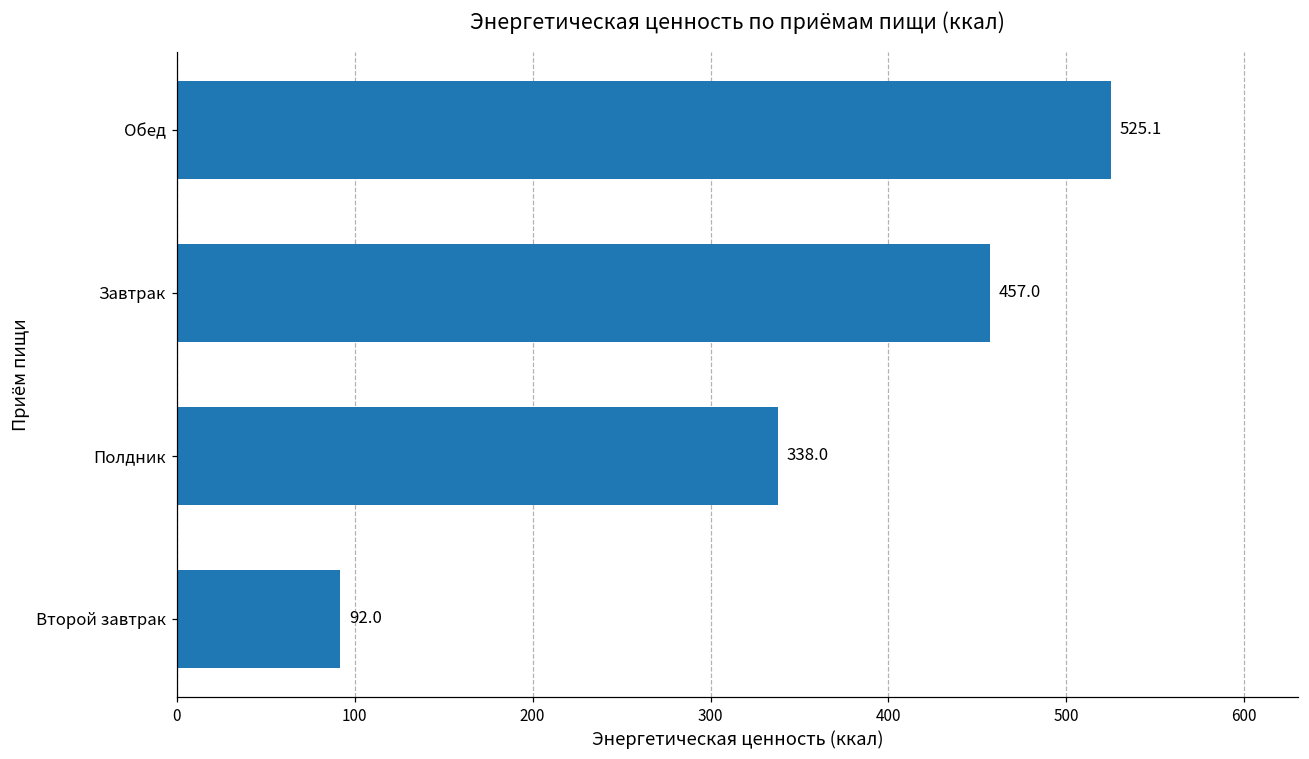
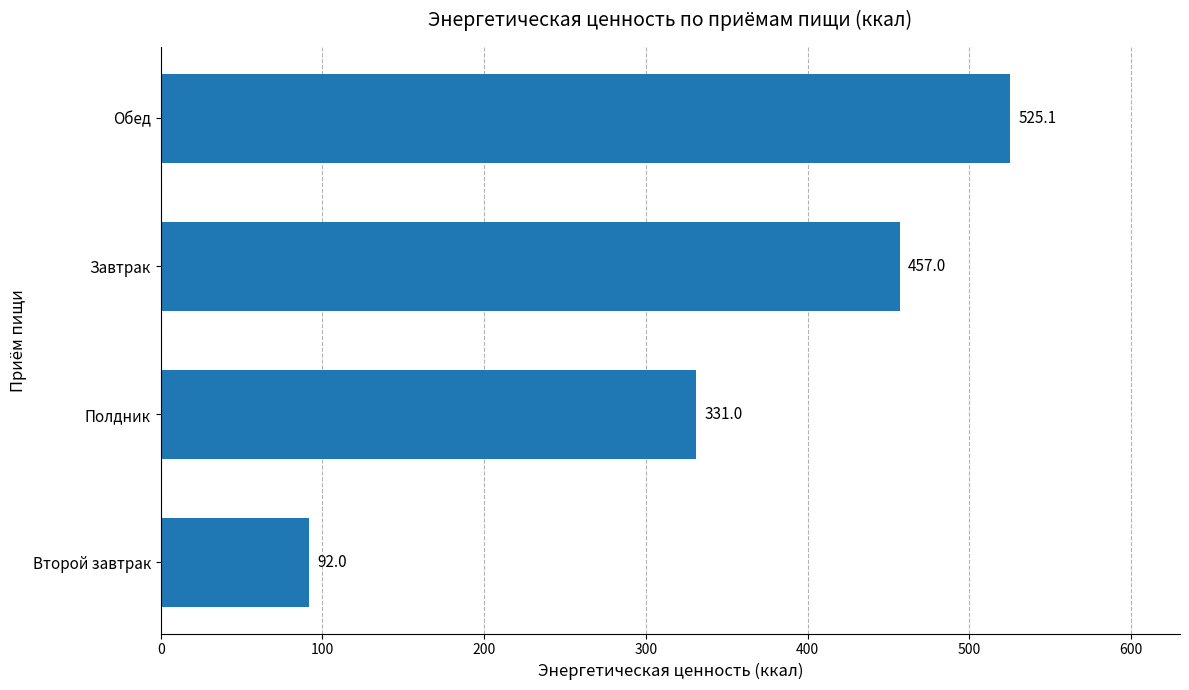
  {
    "Обед": 525.1,
    "Завтрак": 457.0,
-   "Полдник": 338.0,
+   "Полдник": 331.0,
    "Второй завтрак": 92.0
  }
